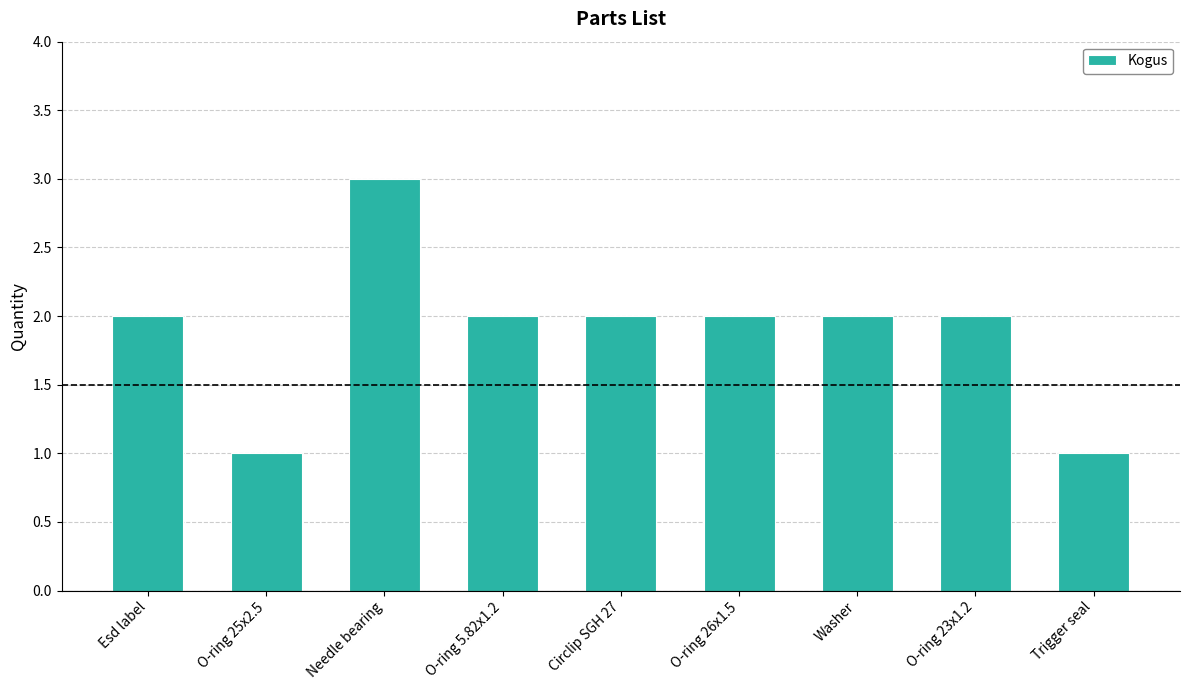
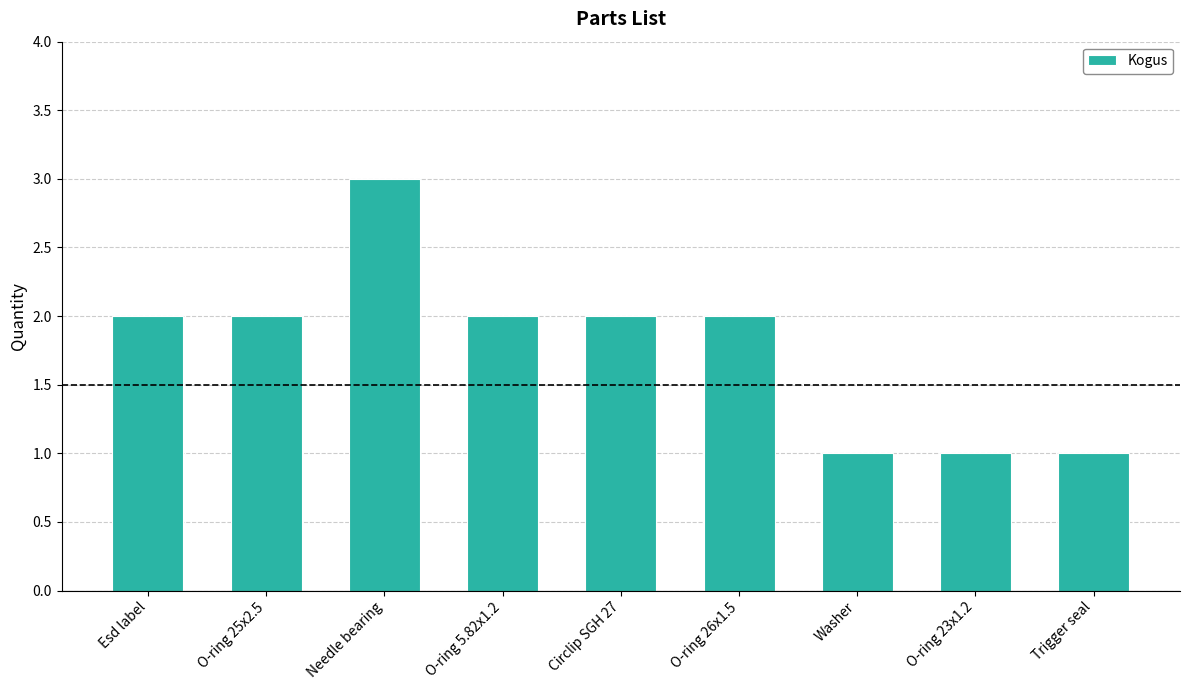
  {
    "Esd label": 2,
-   "O-ring 25x2.5": 1,
+   "O-ring 25x2.5": 2,
    "Needle bearing": 3,
    "O-ring 5.82x1.2": 2,
    "Circlip SGH 27": 2,
    "O-ring 26x1.5": 2,
-   "Washer": 2,
-   "O-ring 23x1.2": 2,
+   "Washer": 1,
+   "O-ring 23x1.2": 1,
    "Trigger seal": 1
  }
